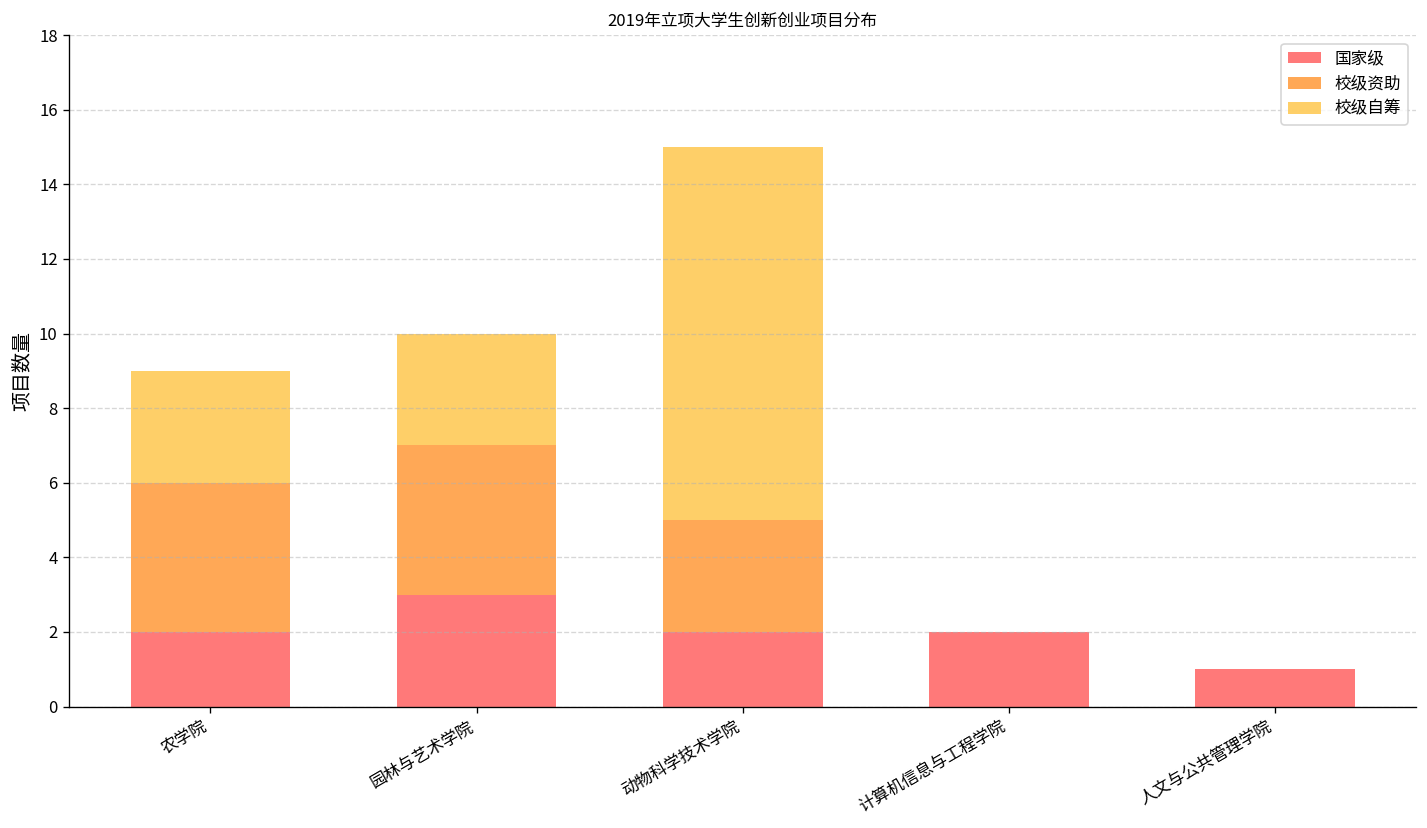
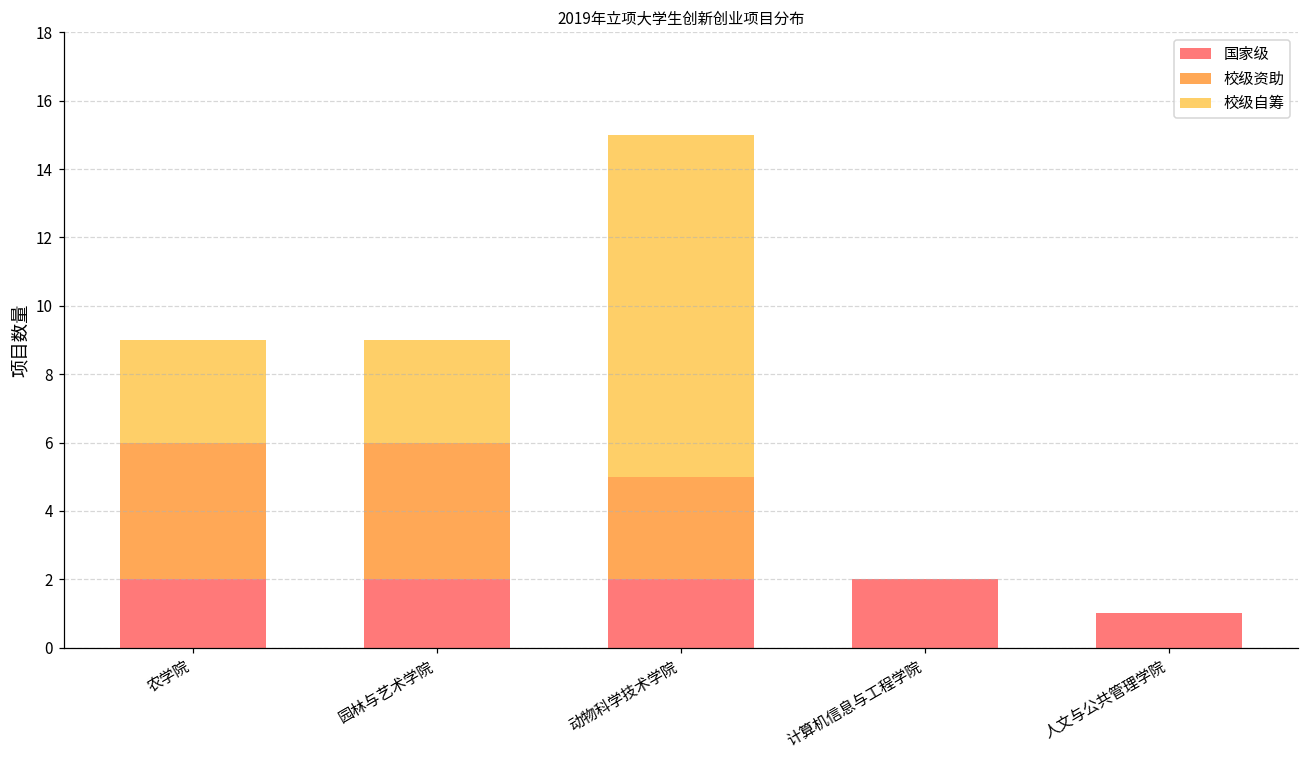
  {
    "国家级": {
      "农学院": 2,
-     "园林与艺术学院": 3,
+     "园林与艺术学院": 2,
      "动物科学技术学院": 2,
      "计算机信息与工程学院": 2,
      "人文与公共管理学院": 1
    }
  }
